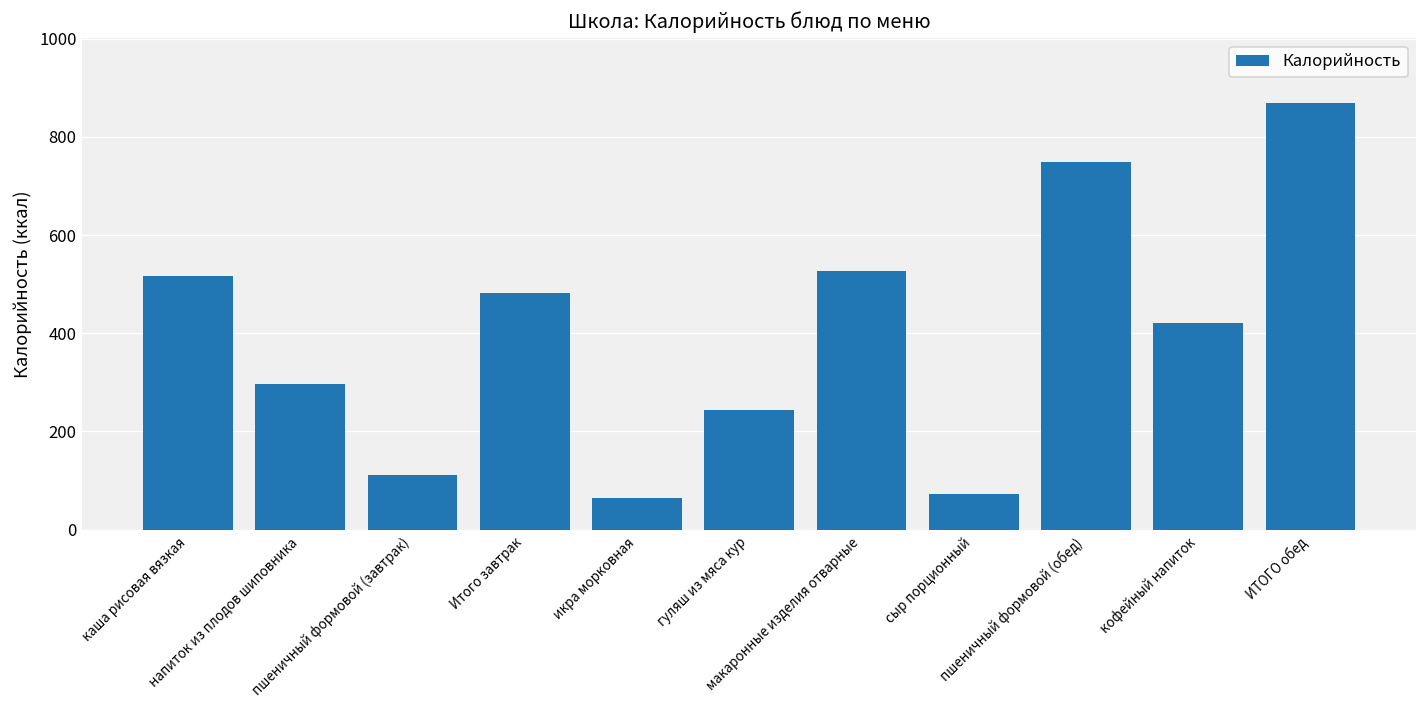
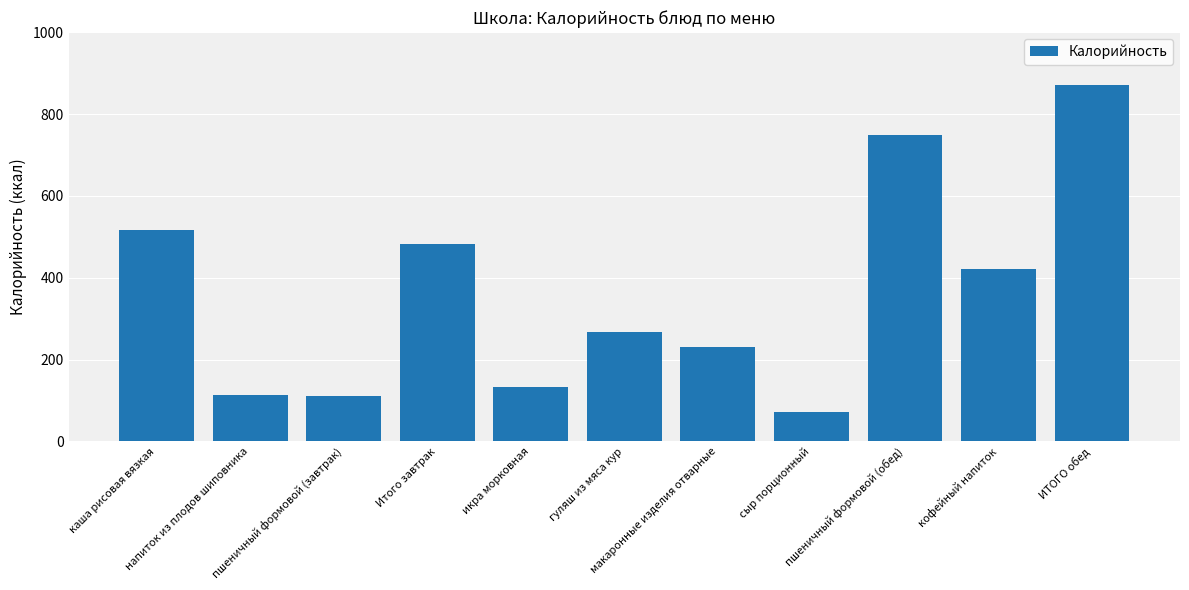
  {
    "каша рисовая вязкая": 520,
-   "напиток из плодов шиповника": 300,
+   "напиток из плодов шиповника": 110,
    "пшеничный формовой (завтрак)": 110,
    "Итого завтрак": 480,
-   "икра морковная": 60,
-   "гуляш из мяса кур": 240,
-   "макаронные изделия отварные": 530,
+   "икра морковная": 130,
+   "гуляш из мяса кур": 270,
+   "макаронные изделия отварные": 230,
    "сыр порционный": 70,
    "пшеничный формовой (обед)": 750,
    "кофейный напиток": 420,
    "ИТОГО обед": 870
  }
